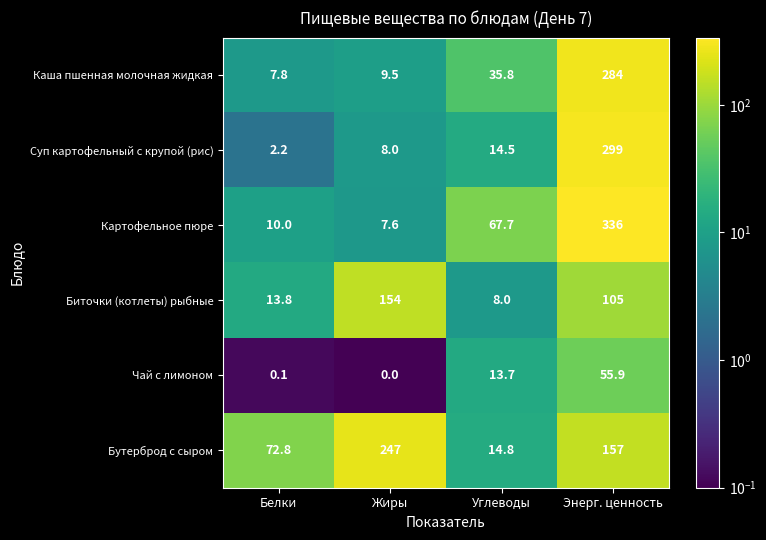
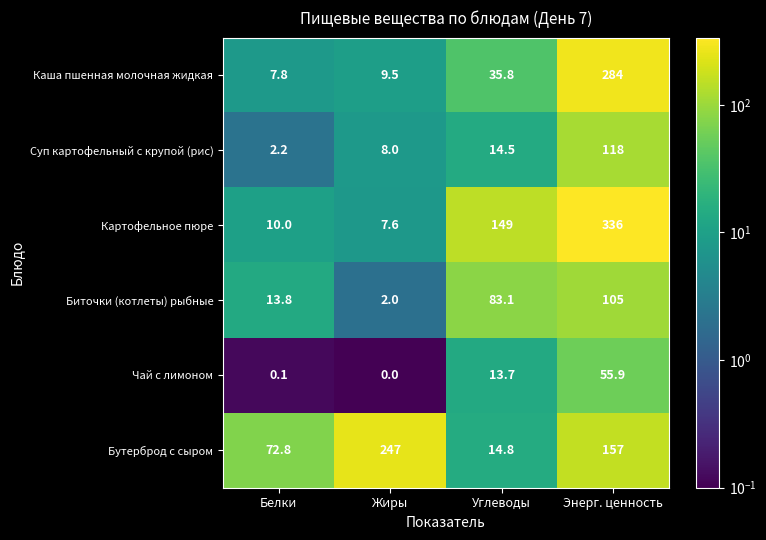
  {
    "Каша пшенная молочная жидкая": {
      "Белки": 7.8,
      "Жиры": 9.5,
      "Углеводы": 35.8,
      "Энерг. ценность": 284
    },
    "Суп картофельный с крупой (рис)": {
      "Белки": 2.2,
      "Жиры": 8.0,
      "Углеводы": 14.5,
-     "Энерг. ценность": 299
+     "Энерг. ценность": 118
    },
    "Картофельное пюре": {
      "Белки": 10.0,
      "Жиры": 7.6,
-     "Углеводы": 67.7,
+     "Углеводы": 149,
      "Энерг. ценность": 336
    },
    "Биточки (котлеты) рыбные": {
      "Белки": 13.8,
-     "Жиры": 154,
-     "Углеводы": 8.0,
+     "Жиры": 2.0,
+     "Углеводы": 83.1,
      "Энерг. ценность": 105
    },
    "Чай с лимоном": {
      "Белки": 0.1,
      "Жиры": 0.0,
      "Углеводы": 13.7,
      "Энерг. ценность": 55.9
    },
    "Бутерброд с сыром": {
      "Белки": 72.8,
      "Жиры": 247,
      "Углеводы": 14.8,
      "Энерг. ценность": 157
    }
  }
